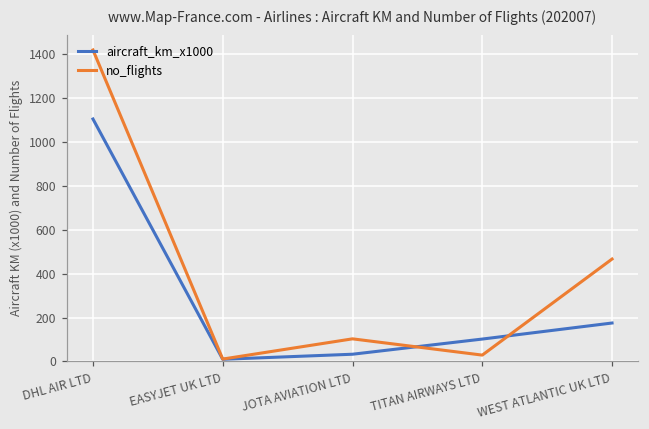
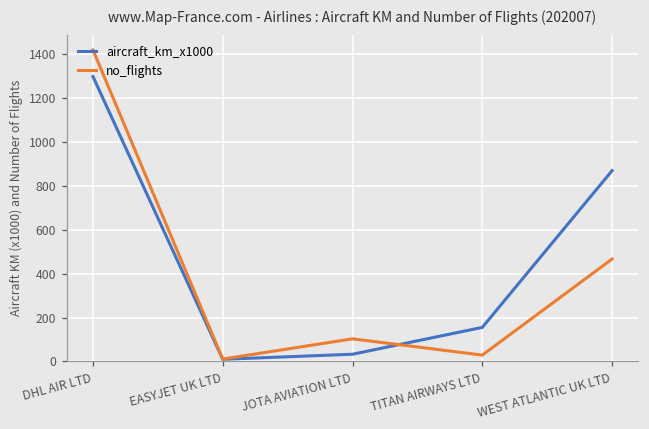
  {
    "aircraft_km_x1000": {
-     "DHL AIR LTD": 1100,
+     "DHL AIR LTD": 1300,
      "JOTA AVIATION LTD": 30,
-     "TITAN AIRWAYS LTD": 100,
-     "WEST ATLANTIC UK LTD": 180
+     "TITAN AIRWAYS LTD": 160,
+     "WEST ATLANTIC UK LTD": 870
    },
    "no_flights": {
      "DHL AIR LTD": 1420,
      "JOTA AVIATION LTD": 100,
      "TITAN AIRWAYS LTD": 30,
      "WEST ATLANTIC UK LTD": 470
    }
  }
